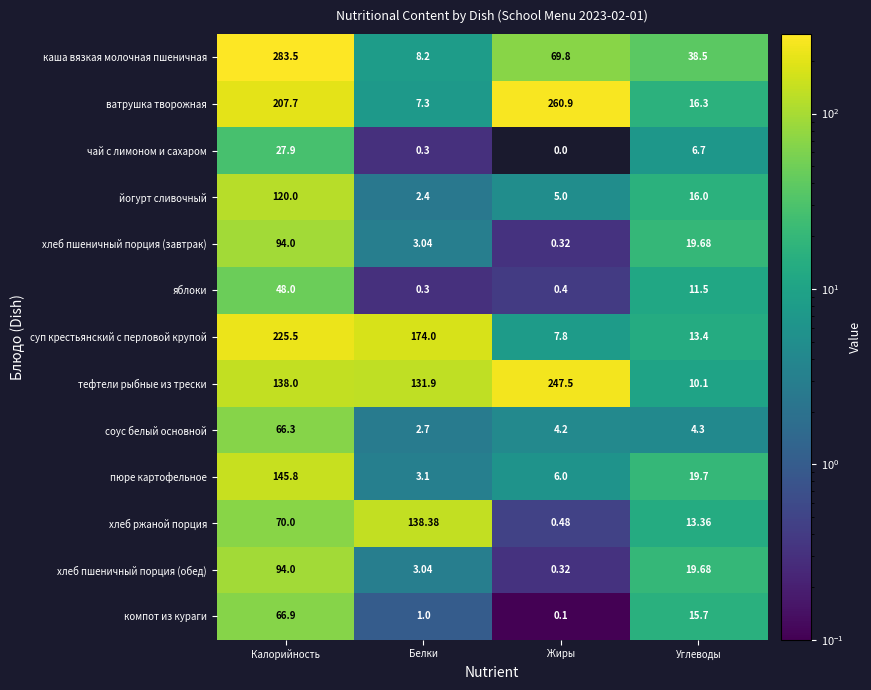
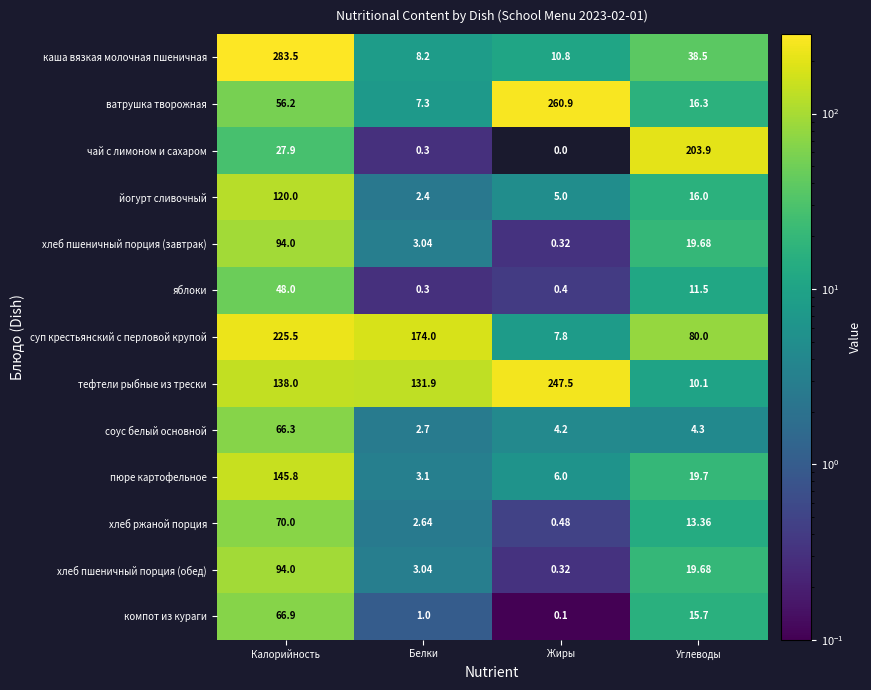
  {
    "каша вязкая молочная пшеничная": {
      "Калорийность": 283.5,
      "Белки": 8.2,
-     "Жиры": 69.8,
+     "Жиры": 10.8,
      "Углеводы": 38.5
    },
    "ватрушка творожная": {
-     "Калорийность": 207.7,
+     "Калорийность": 56.2,
      "Белки": 7.3,
      "Жиры": 260.9,
      "Углеводы": 16.3
    },
    "чай с лимоном и сахаром": {
      "Калорийность": 27.9,
      "Белки": 0.3,
      "Жиры": 0.0,
-     "Углеводы": 6.7
+     "Углеводы": 203.9
    },
    "йогурт сливочный": {
      "Калорийность": 120.0,
      "Белки": 2.4,
      "Жиры": 5.0,
      "Углеводы": 16.0
    },
    "хлеб пшеничный порция (завтрак)": {
      "Калорийность": 94.0,
      "Белки": 3.04,
      "Жиры": 0.32,
      "Углеводы": 19.68
    },
    "яблоки": {
      "Калорийность": 48.0,
      "Белки": 0.3,
      "Жиры": 0.4,
      "Углеводы": 11.5
    },
    "суп крестьянский с перловой крупой": {
      "Калорийность": 225.5,
      "Белки": 174.0,
      "Жиры": 7.8,
-     "Углеводы": 13.4
+     "Углеводы": 80.0
    },
    "тефтели рыбные из трески": {
      "Калорийность": 138.0,
      "Белки": 131.9,
      "Жиры": 247.5,
      "Углеводы": 10.1
    },
    "соус белый основной": {
      "Калорийность": 66.3,
      "Белки": 2.7,
      "Жиры": 4.2,
      "Углеводы": 4.3
    },
    "пюре картофельное": {
      "Калорийность": 145.8,
      "Белки": 3.1,
      "Жиры": 6.0,
      "Углеводы": 19.7
    },
    "хлеб ржаной порция": {
      "Калорийность": 70.0,
-     "Белки": 138.38,
+     "Белки": 2.64,
      "Жиры": 0.48,
      "Углеводы": 13.36
    },
    "хлеб пшеничный порция (обед)": {
      "Калорийность": 94.0,
      "Белки": 3.04,
      "Жиры": 0.32,
      "Углеводы": 19.68
    },
    "компот из кураги": {
      "Калорийность": 66.9,
      "Белки": 1.0,
      "Жиры": 0.1,
      "Углеводы": 15.7
    }
  }
